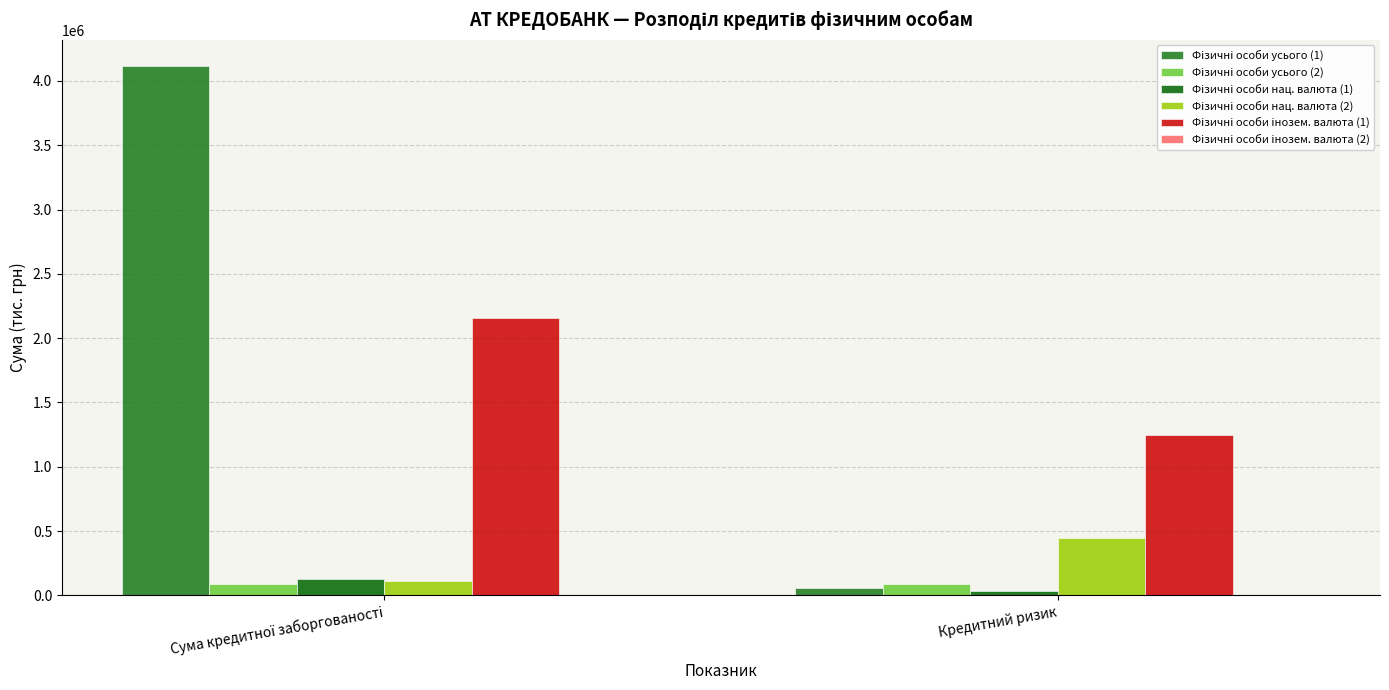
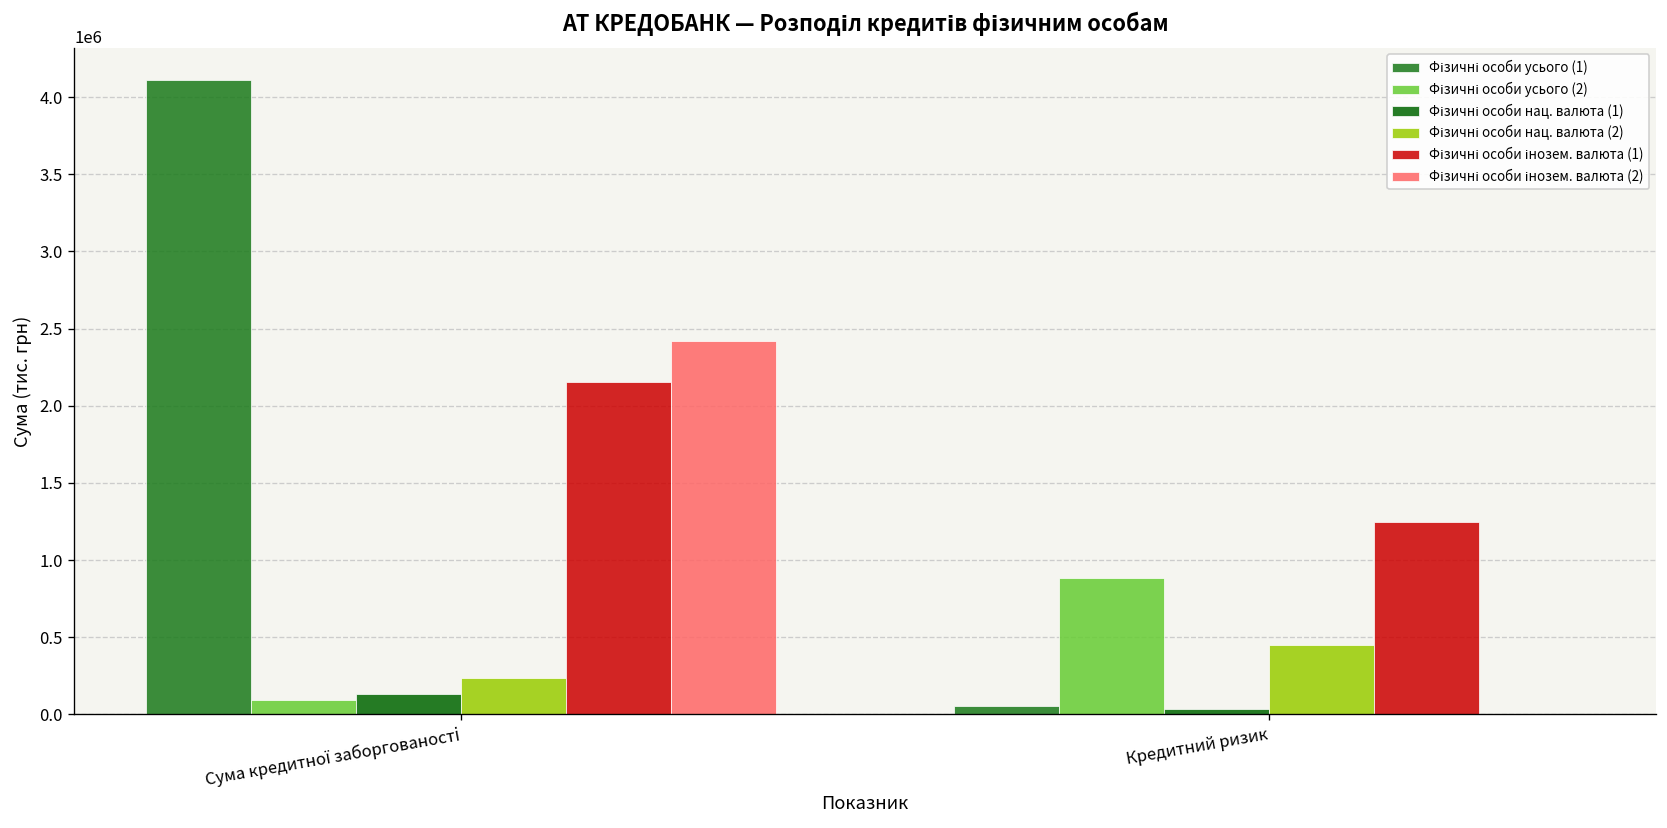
  {
    "Фізичні особи усього (2)": {
      "Сума кредитної заборгованості": 90000,
-     "Кредитний ризик": 90000
+     "Кредитний ризик": 880000
    },
    "Фізичні особи нац. валюта (2)": {
-     "Сума кредитної заборгованості": 110000,
+     "Сума кредитної заборгованості": 230000,
      "Кредитний ризик": 450000
    },
    "Фізичні особи інозем. валюта (1)": {
      "Сума кредитної заборгованості": 2160000,
      "Кредитний ризик": 1250000
    },
    "Фізичні особи інозем. валюта (2)": {
-     "Сума кредитної заборгованості": 0
+     "Сума кредитної заборгованості": 2420000
    }
  }
